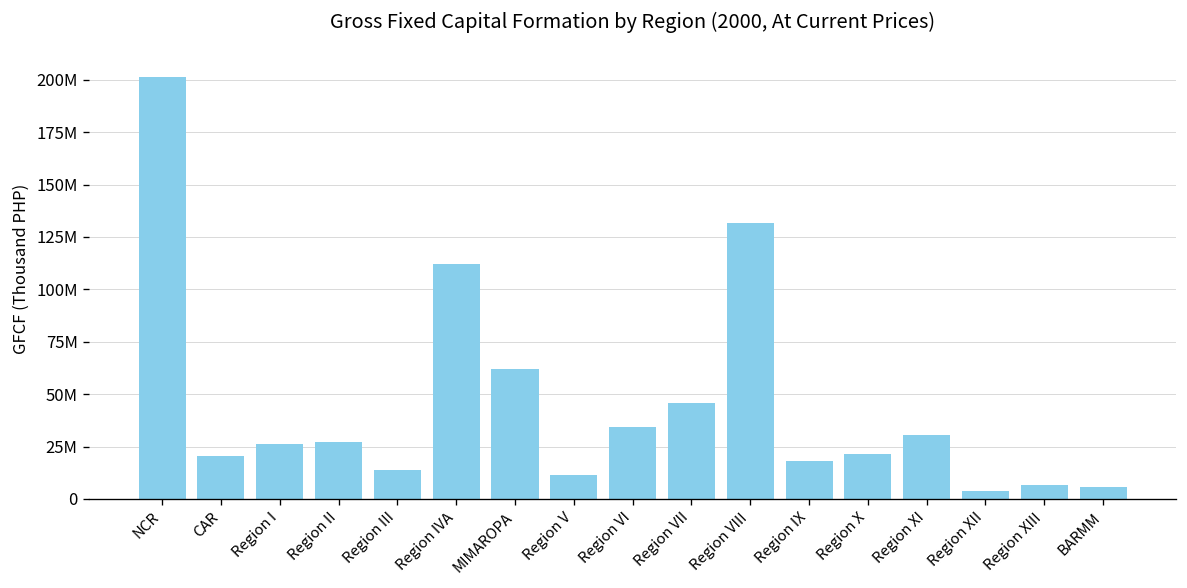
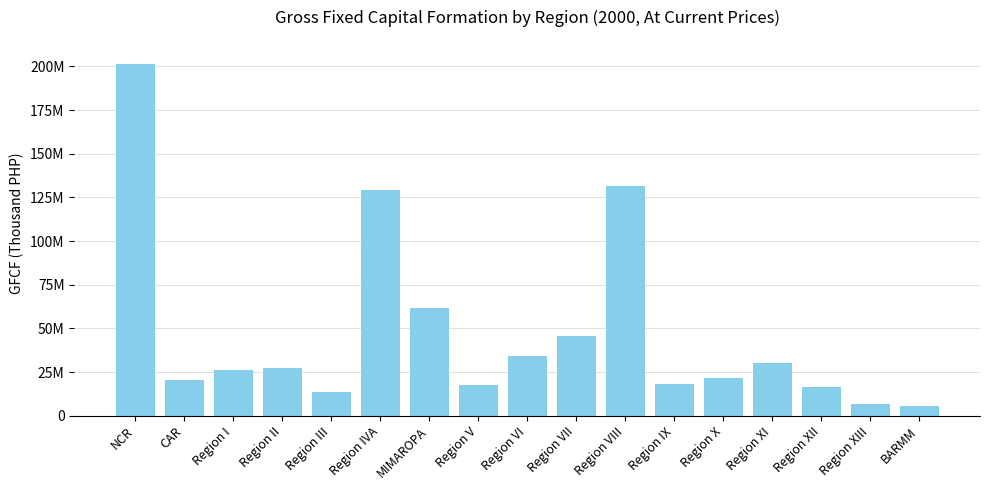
  {
    "NCR": 201000000,
    "CAR": 20000000,
    "Region I": 26000000,
    "Region II": 27000000,
    "Region III": 14000000,
-   "Region IVA": 112000000,
+   "Region IVA": 129000000,
    "MIMAROPA": 62000000,
-   "Region V": 12000000,
+   "Region V": 18000000,
    "Region VI": 34000000,
    "Region VII": 46000000,
    "Region VIII": 132000000,
    "Region IX": 18000000,
    "Region X": 22000000,
    "Region XI": 30000000,
-   "Region XII": 4000000,
+   "Region XII": 16000000,
    "Region XIII": 7000000,
    "BARMM": 6000000
  }
